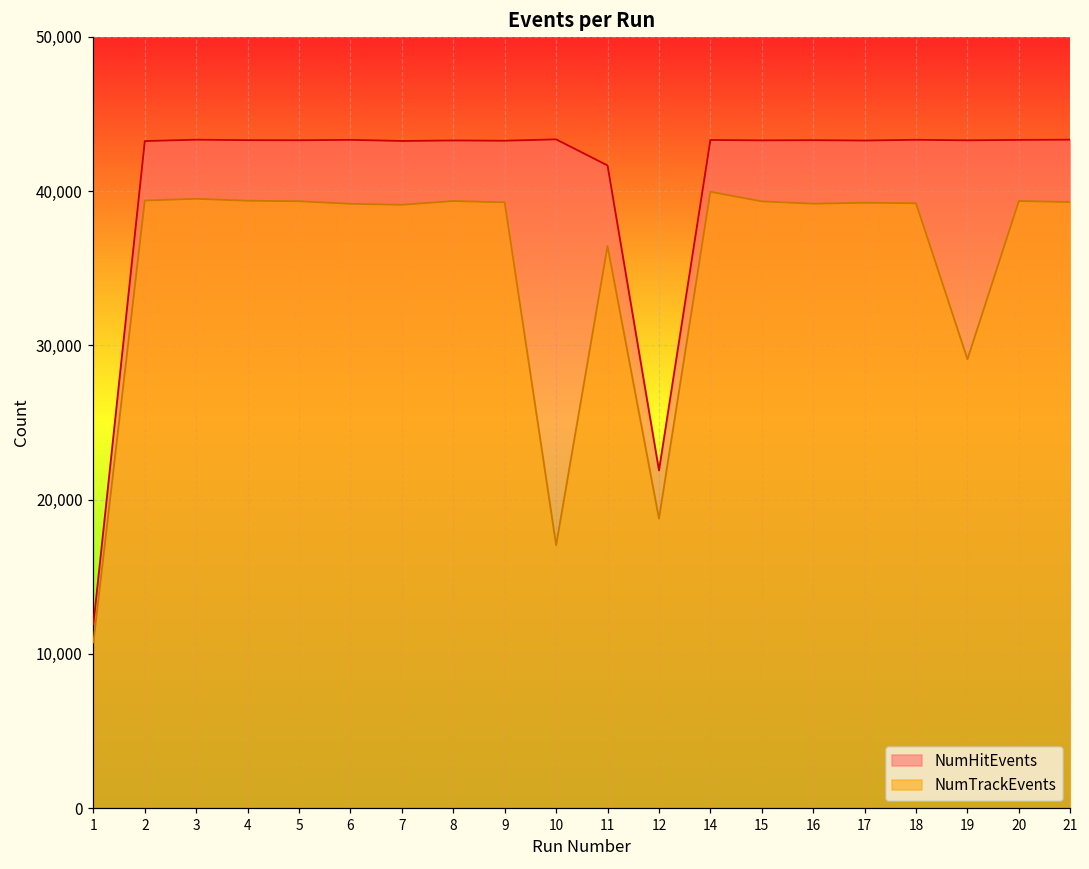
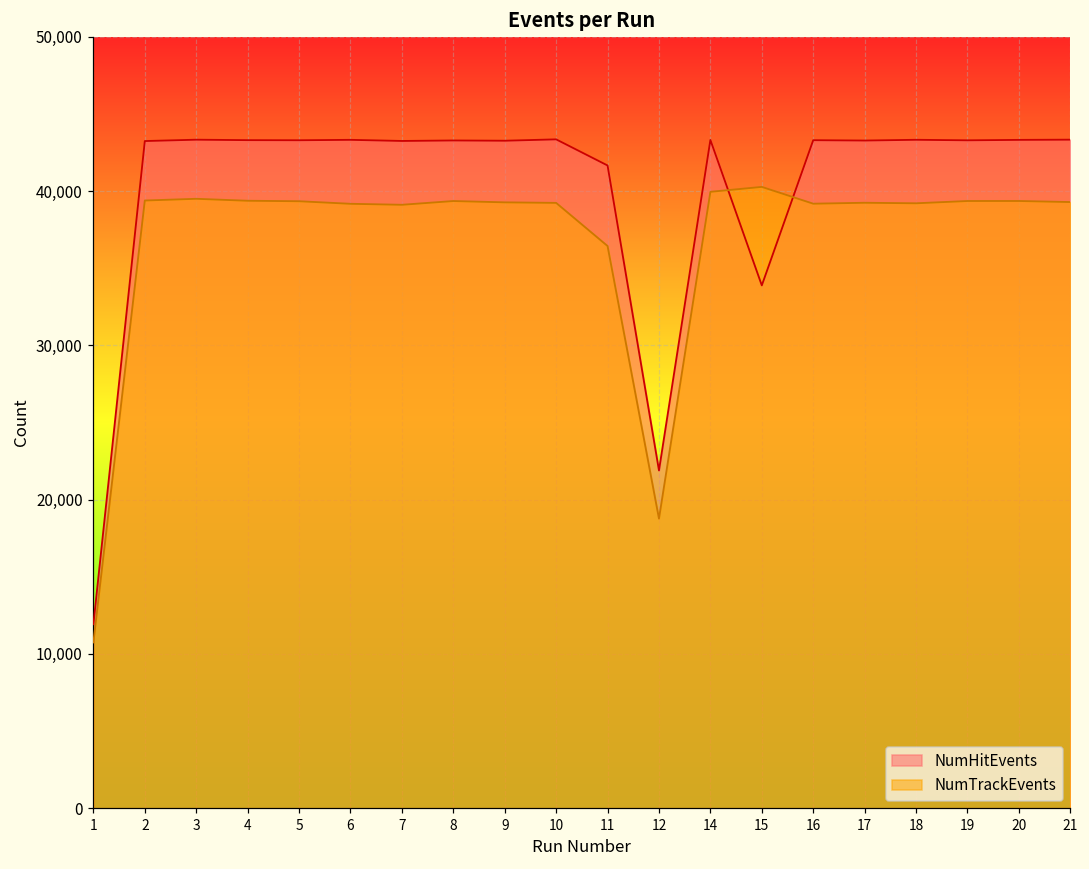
  {
    "NumHitEvents": {
      "1": "11,900",
      "2": "43,200",
      "3": "43,300",
      "4": "43,300",
      "5": "43,300",
      "6": "43,300",
      "7": "43,200",
      "8": "43,300",
      "9": "43,300",
      "10": "43,300",
      "11": "41,700",
      "12": "21,900",
      "14": "43,300",
-     "15": "43,300",
+     "15": "33,900",
      "16": "43,300",
      "17": "43,300",
      "18": "43,300",
      "19": "43,300",
      "20": "43,300",
      "21": "43,300"
    },
    "NumTrackEvents": {
      "1": "10,700",
      "2": "39,400",
      "3": "39,500",
      "4": "39,400",
      "5": "39,300",
      "6": "39,200",
      "7": "39,100",
      "8": "39,300",
      "9": "39,300",
-     "10": "17,000",
+     "10": "39,200",
      "11": "36,400",
      "12": "18,800",
      "14": "39,900",
-     "15": "39,300",
+     "15": "40,300",
      "16": "39,200",
      "17": "39,200",
      "18": "39,200",
-     "19": "29,100",
+     "19": "39,400",
      "20": "39,400",
      "21": "39,300"
    }
  }
